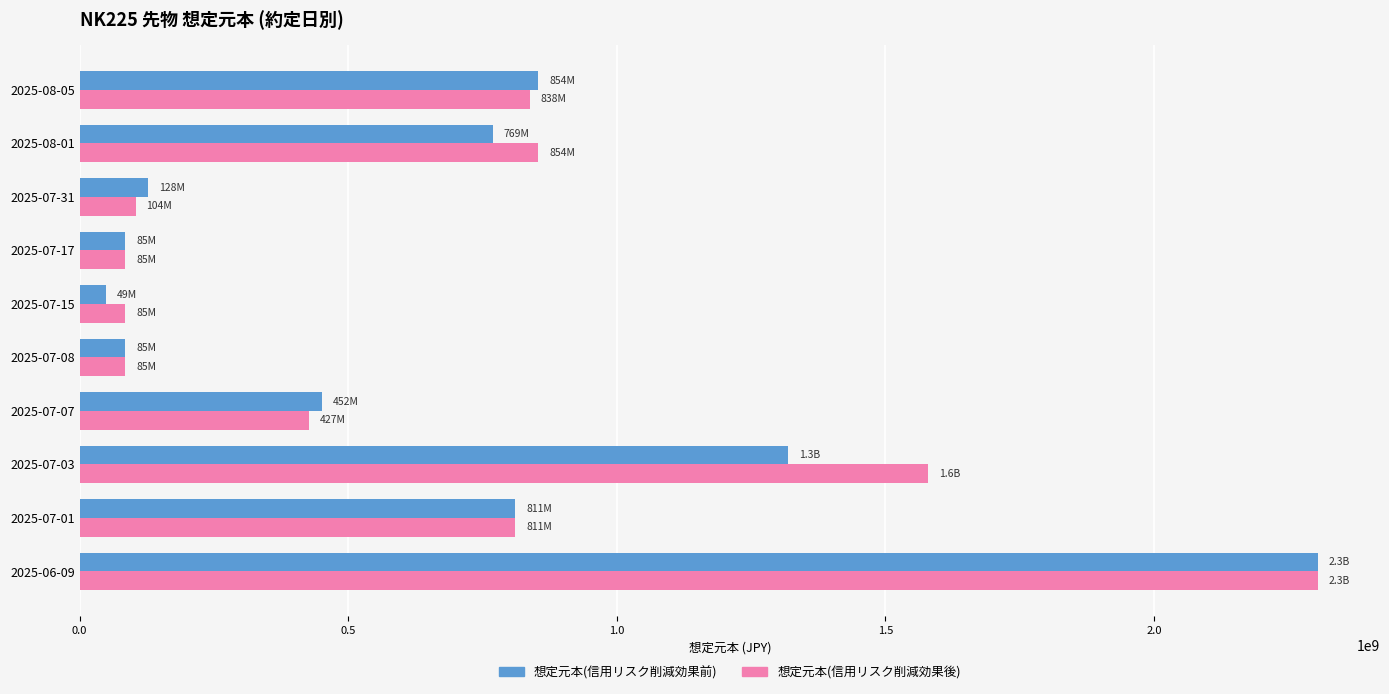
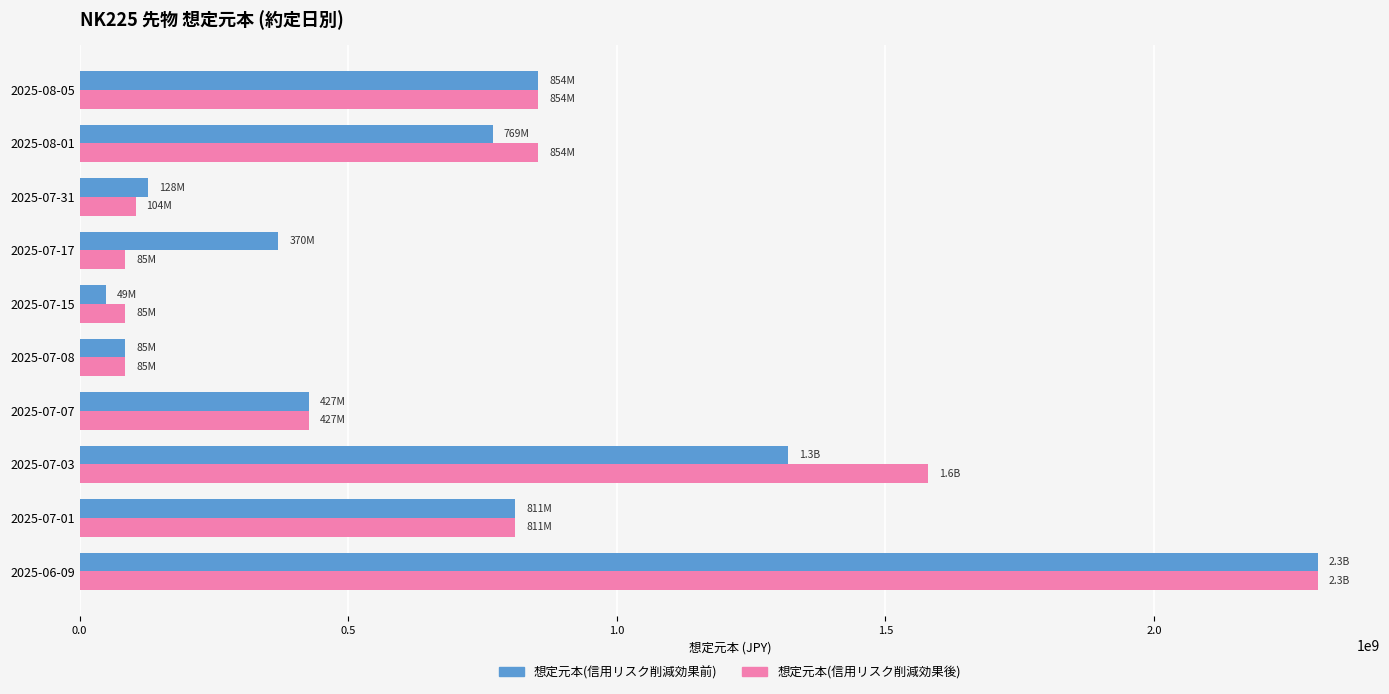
  {
    "想定元本(信用リスク削減効果前)": {
      "2025-08-05": "854M",
      "2025-08-01": "769M",
      "2025-07-31": "128M",
-     "2025-07-17": "85M",
+     "2025-07-17": "370M",
      "2025-07-15": "49M",
      "2025-07-08": "85M",
-     "2025-07-07": "452M",
+     "2025-07-07": "427M",
      "2025-07-03": "1.3B",
      "2025-07-01": "811M",
      "2025-06-09": "2.3B"
    },
    "想定元本(信用リスク削減効果後)": {
-     "2025-08-05": "838M",
+     "2025-08-05": "854M",
      "2025-08-01": "854M",
      "2025-07-31": "104M",
      "2025-07-17": "85M",
      "2025-07-15": "85M",
      "2025-07-08": "85M",
      "2025-07-07": "427M",
      "2025-07-03": "1.6B",
      "2025-07-01": "811M",
      "2025-06-09": "2.3B"
    }
  }
